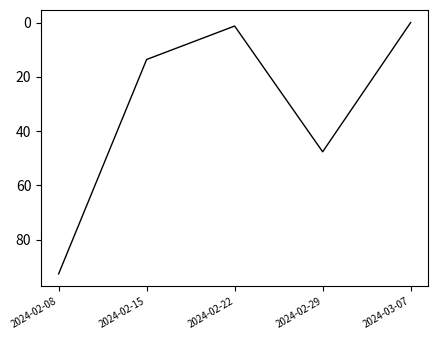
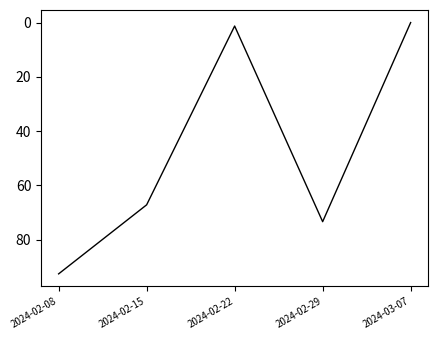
  {
    "2024-02-08": 93,
-   "2024-02-15": 14,
+   "2024-02-15": 67,
    "2024-02-22": 1,
-   "2024-02-29": 48,
+   "2024-02-29": 73,
    "2024-03-07": 0
  }
